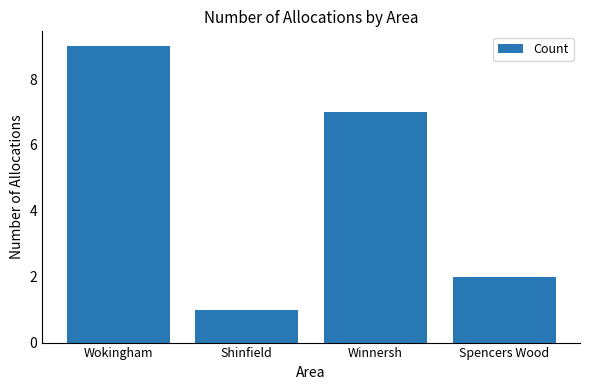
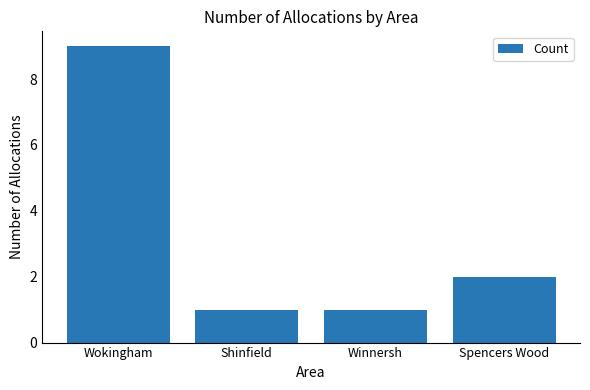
  {
    "Wokingham": 9,
    "Shinfield": 1,
-   "Winnersh": 7,
+   "Winnersh": 1,
    "Spencers Wood": 2
  }
